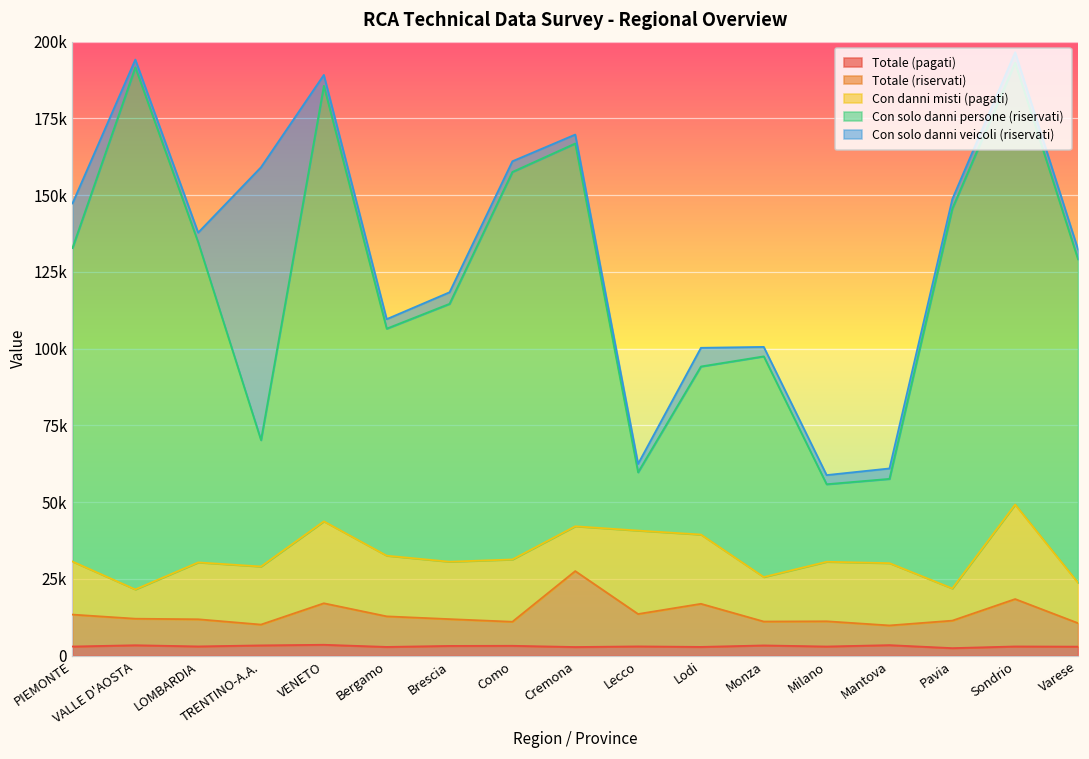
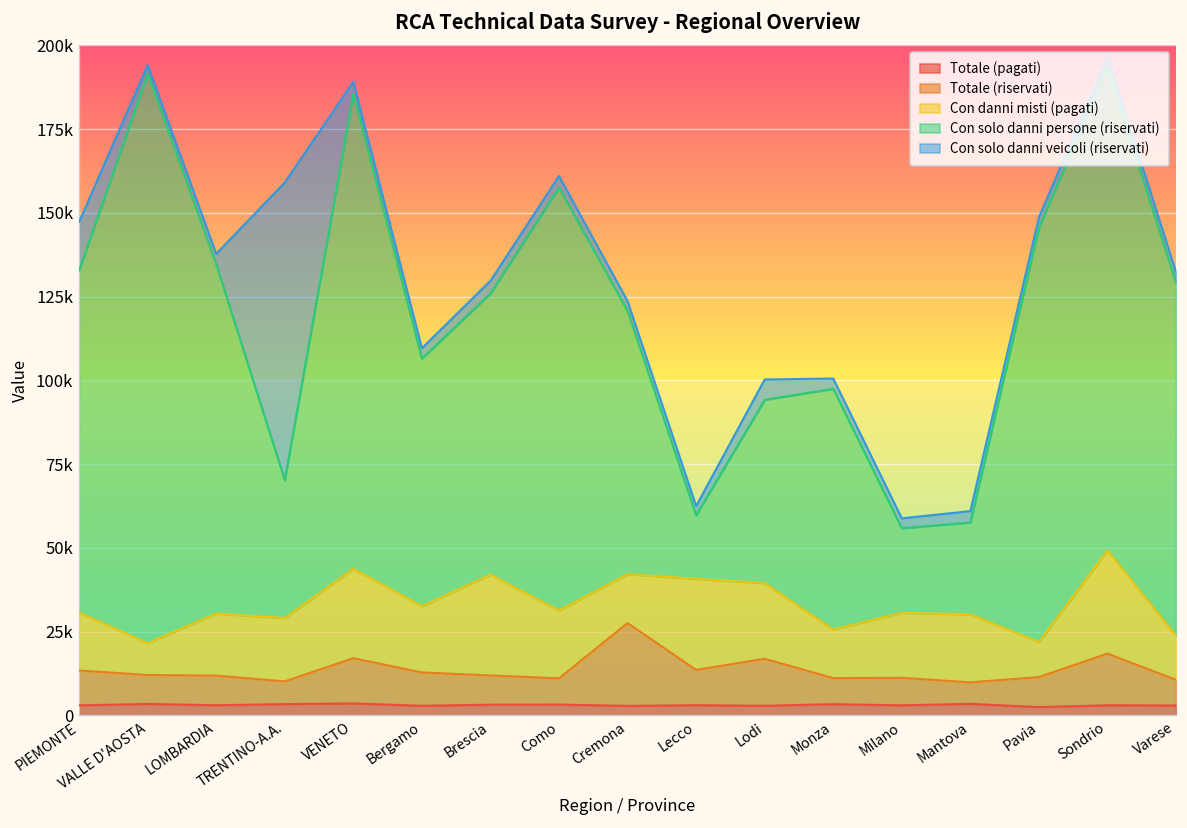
  {
    "Con danni misti (pagati)": {
      "PIEMONTE": 17000,
      "VALLE D'AOSTA": 10000,
      "LOMBARDIA": 19000,
      "TRENTINO-A.A.": 19000,
      "VENETO": 27000,
      "Bergamo": 20000,
-     "Brescia": 19000,
+     "Brescia": 30000,
      "Como": 20000,
      "Cremona": 15000,
      "Lecco": 27000,
      "Lodi": 23000,
      "Monza": 15000,
      "Milano": 19000,
      "Mantova": 20000,
      "Pavia": 10000,
      "Sondrio": 31000,
      "Varese": 13000
    },
    "Con solo danni persone (riservati)": {
      "PIEMONTE": 102000,
      "VALLE D'AOSTA": 170000,
      "LOMBARDIA": 104000,
      "TRENTINO-A.A.": 41000,
      "VENETO": 142000,
      "Bergamo": 74000,
      "Brescia": 84000,
      "Como": 126000,
-     "Cremona": 125000,
+     "Cremona": 79000,
      "Lecco": 19000,
      "Lodi": 55000,
      "Monza": 72000,
      "Milano": 25000,
      "Mantova": 27000,
      "Pavia": 124000,
      "Varese": 105000
    },
    "Con solo danni veicoli (riservati)": {
      "PIEMONTE": 15000,
      "VALLE D'AOSTA": 3000,
      "LOMBARDIA": 3000,
      "TRENTINO-A.A.": 89000,
      "VENETO": 4000,
      "Bergamo": 3000,
      "Brescia": 4000,
      "Como": 3000,
      "Cremona": 3000,
      "Lecco": 3000,
      "Lodi": 6000,
      "Monza": 3000,
      "Milano": 3000,
      "Mantova": 3000,
      "Pavia": 3000,
      "Varese": 3000
    }
  }
